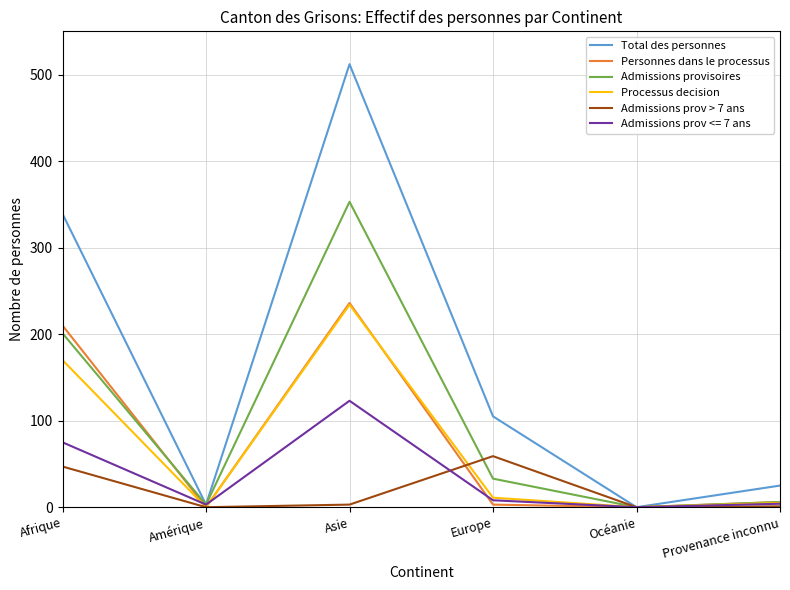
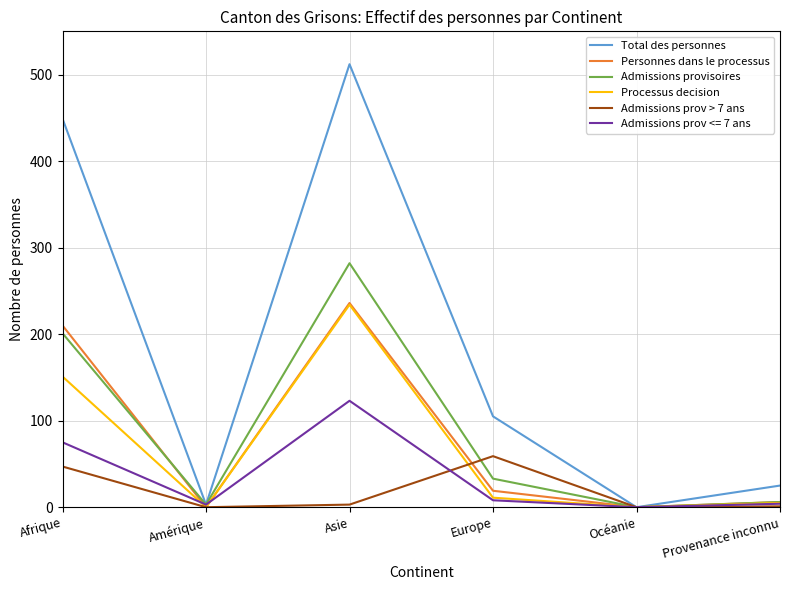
  {
    "Total des personnes": {
-     "Afrique": 340,
+     "Afrique": 450,
      "Asie": 510,
      "Europe": 110,
      "Provenance inconnu": 30
    },
    "Personnes dans le processus": {
      "Afrique": 210,
-     "Europe": 0
+     "Europe": 20
    },
    "Admissions provisoires": {
      "Afrique": 200,
-     "Asie": 350,
+     "Asie": 280,
      "Europe": 30
    },
    "Processus decision": {
-     "Afrique": 170,
+     "Afrique": 150,
      "Europe": 10
    },
    "Admissions prov > 7 ans": {
      "Afrique": 50,
      "Asie": 0,
      "Europe": 60,
      "Provenance inconnu": 0
    },
    "Admissions prov <= 7 ans": {
      "Afrique": 80,
      "Asie": 120,
      "Europe": 10
    }
  }
